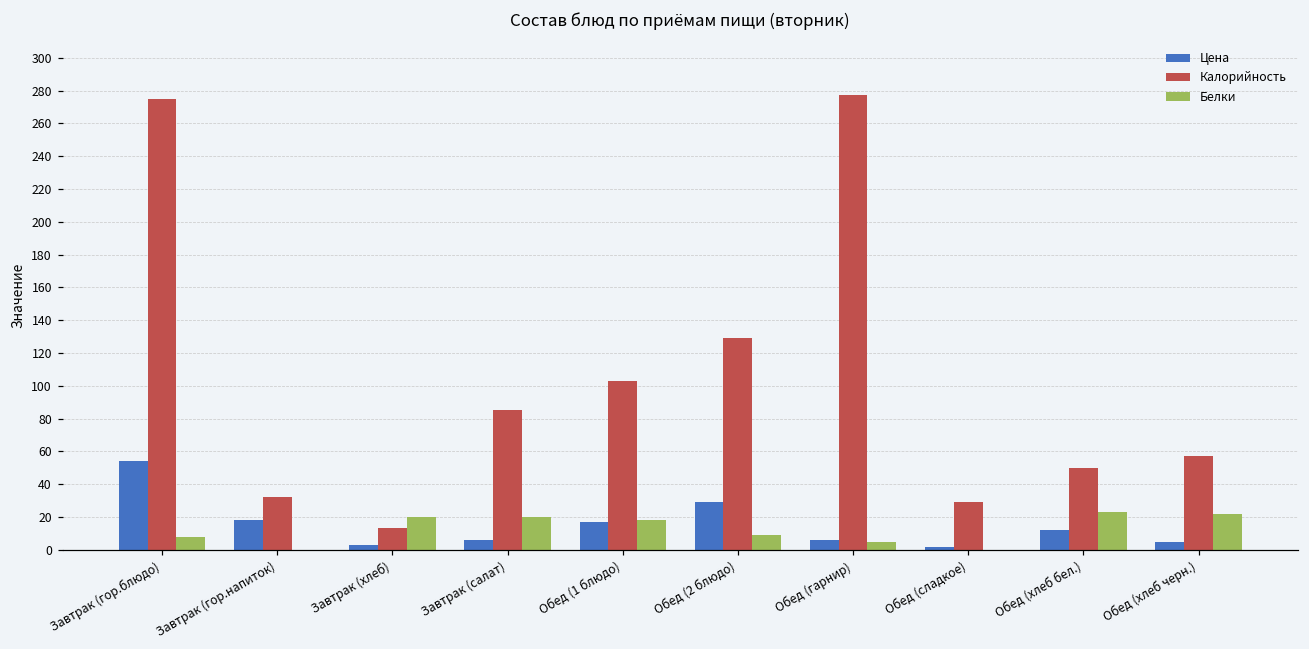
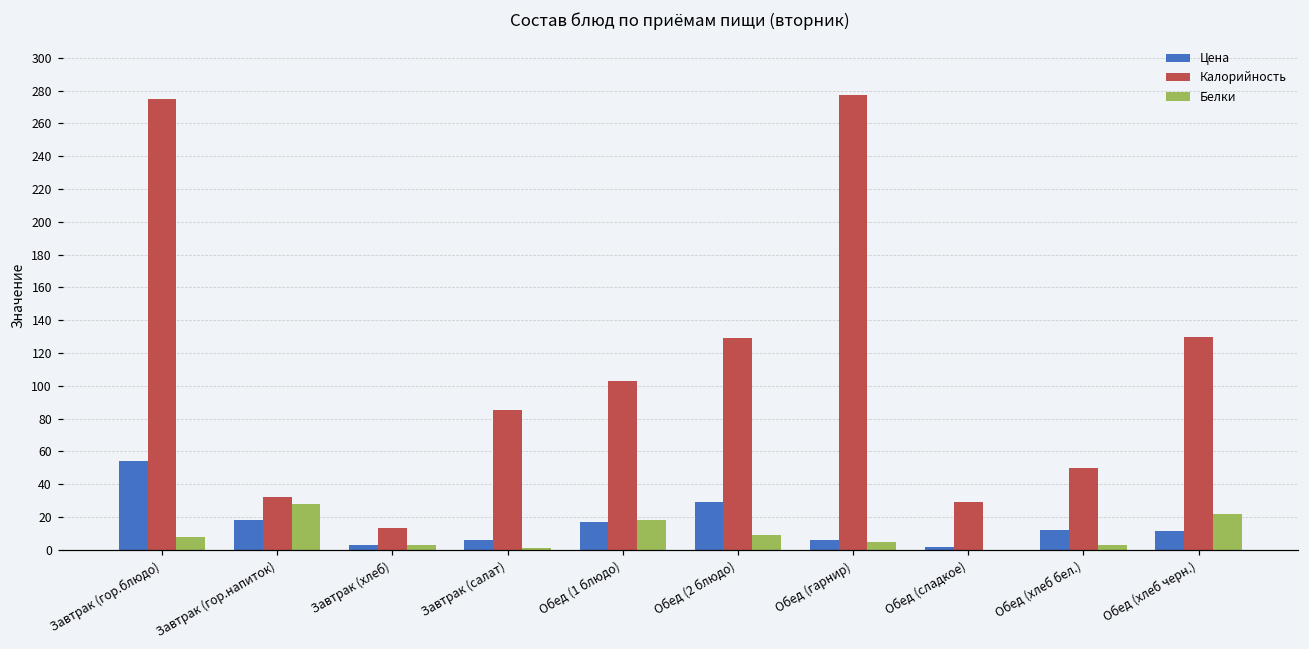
  {
    "Цена": {
      "Завтрак (гор.блюдо)": 54,
      "Завтрак (гор.напиток)": 18,
      "Завтрак (хлеб)": 3,
      "Завтрак (салат)": 6,
      "Обед (1 блюдо)": 17,
      "Обед (2 блюдо)": 29,
      "Обед (гарнир)": 6,
      "Обед (сладкое)": 2,
      "Обед (хлеб бел.)": 12,
-     "Обед (хлеб черн.)": 5
+     "Обед (хлеб черн.)": 11
    },
    "Калорийность": {
      "Завтрак (гор.блюдо)": 275,
      "Завтрак (гор.напиток)": 32,
      "Завтрак (хлеб)": 13,
      "Завтрак (салат)": 85,
      "Обед (1 блюдо)": 103,
      "Обед (2 блюдо)": 129,
      "Обед (гарнир)": 277,
      "Обед (сладкое)": 29,
      "Обед (хлеб бел.)": 50,
-     "Обед (хлеб черн.)": 57
+     "Обед (хлеб черн.)": 130
    },
    "Белки": {
      "Завтрак (гор.блюдо)": 8,
-     "Завтрак (гор.напиток)": 0,
-     "Завтрак (хлеб)": 20,
-     "Завтрак (салат)": 20,
+     "Завтрак (гор.напиток)": 28,
+     "Завтрак (хлеб)": 3,
+     "Завтрак (салат)": 1,
      "Обед (1 блюдо)": 18,
      "Обед (2 блюдо)": 9,
      "Обед (гарнир)": 5,
      "Обед (сладкое)": 0,
-     "Обед (хлеб бел.)": 23,
+     "Обед (хлеб бел.)": 3,
      "Обед (хлеб черн.)": 22
    }
  }
